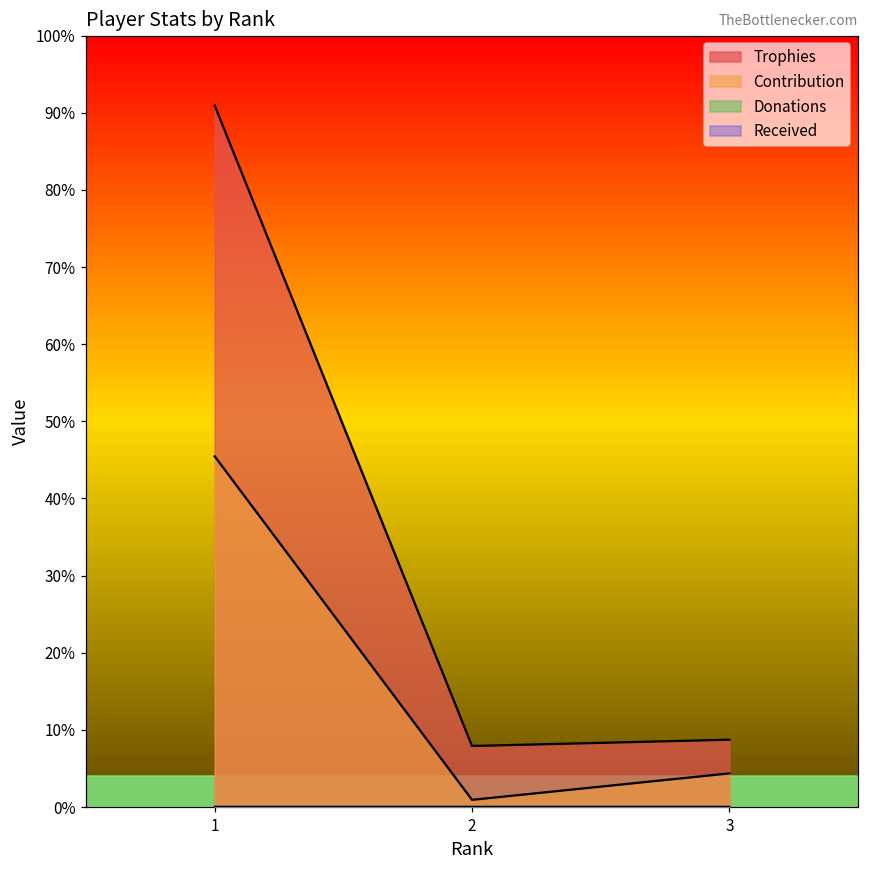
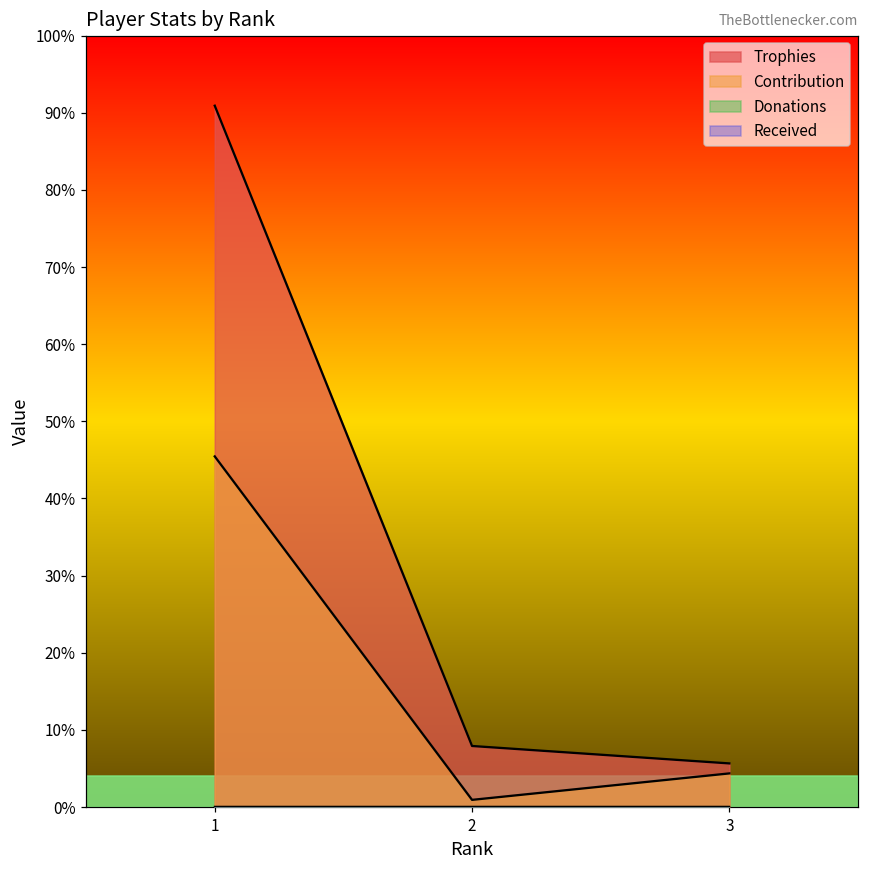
  {
    "Trophies": {
      "1": "91%",
      "2": "8%",
-     "3": "9%"
+     "3": "6%"
    },
    "Contribution": {
      "1": "45%",
      "3": "4%"
    }
  }
